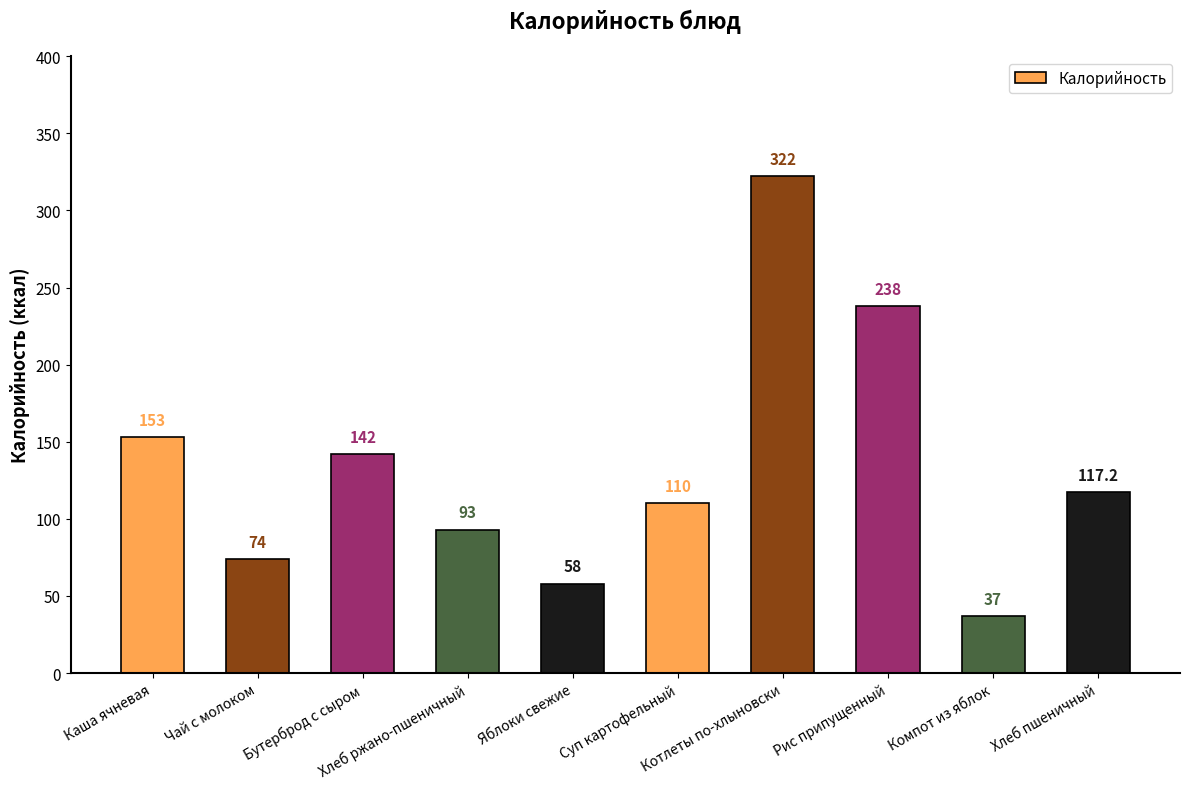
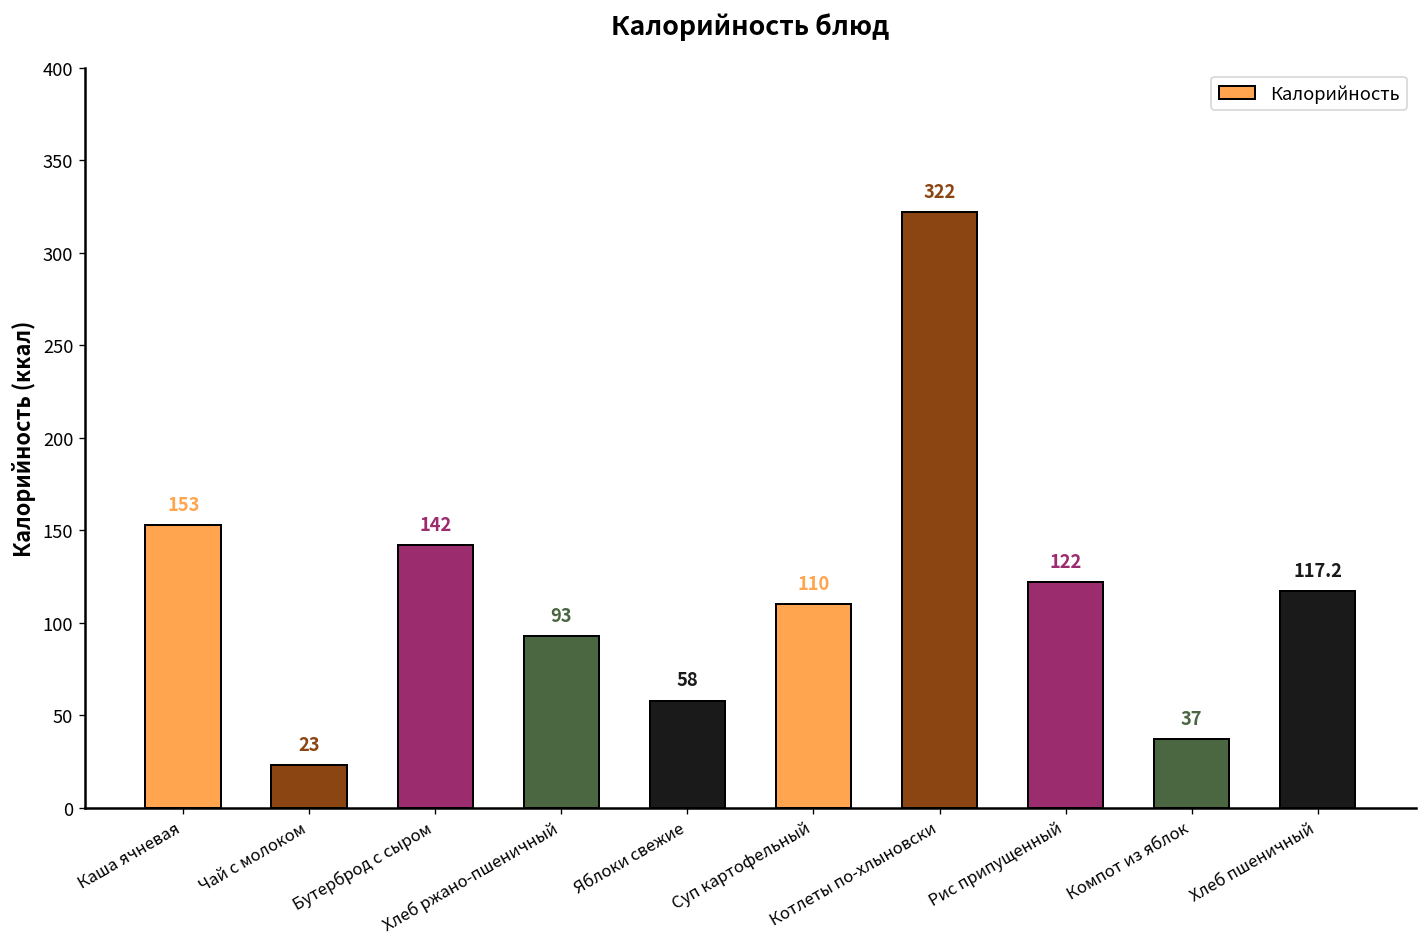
  {
    "Каша ячневая": 153,
-   "Чай с молоком": 74,
+   "Чай с молоком": 23,
    "Бутерброд с сыром": 142,
    "Хлеб ржано-пшеничный": 93,
    "Яблоки свежие": 58,
    "Суп картофельный": 110,
    "Котлеты по-хлыновски": 322,
-   "Рис припущенный": 238,
+   "Рис припущенный": 122,
    "Компот из яблок": 37,
    "Хлеб пшеничный": 117.2
  }
